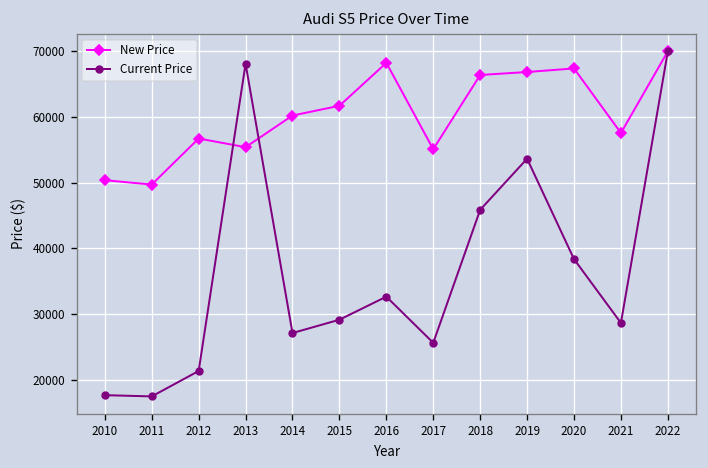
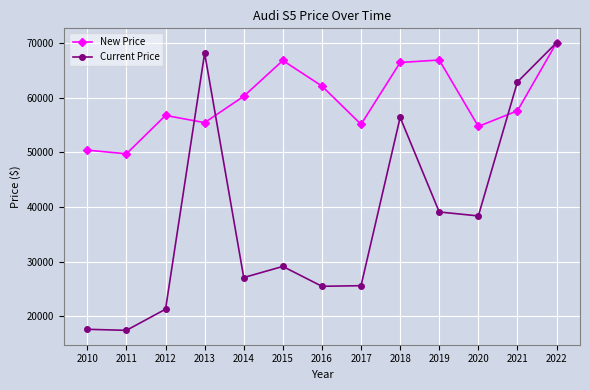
  {
    "New Price": {
      "2010": 50000,
      "2011": 50000,
      "2012": 57000,
      "2013": 55000,
      "2014": 60000,
-     "2015": 62000,
-     "2016": 68000,
+     "2015": 67000,
+     "2016": 62000,
      "2017": 55000,
      "2018": 66000,
      "2019": 67000,
-     "2020": 67000,
+     "2020": 55000,
      "2021": 58000
    },
    "Current Price": {
      "2010": 18000,
      "2011": 17000,
      "2012": 21000,
      "2013": 68000,
      "2014": 27000,
      "2015": 29000,
-     "2016": 33000,
+     "2016": 26000,
      "2017": 26000,
-     "2018": 46000,
-     "2019": 54000,
+     "2018": 56000,
+     "2019": 39000,
      "2020": 38000,
-     "2021": 29000
+     "2021": 63000
    }
  }
